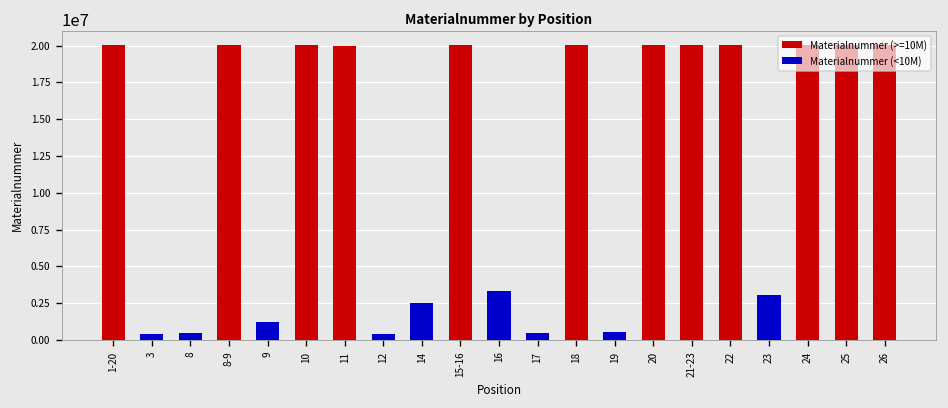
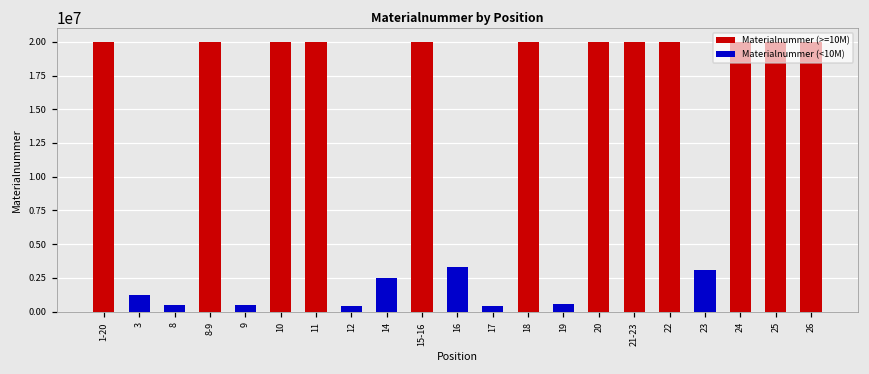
  {
    "Materialnummer (>=10M)": {
      "1-20": 20000000,
      "3": 0,
      "8": 0,
      "8-9": 20000000,
      "9": 0,
      "10": 20000000,
      "11": 20000000,
      "12": 0,
      "14": 0,
      "15-16": 20000000,
      "16": 0,
      "17": 0,
      "18": 20000000,
      "19": 0,
      "20": 20000000,
      "21-23": 20000000,
      "22": 20000000,
      "23": 0
    },
    "Materialnummer (<10M)": {
      "1-20": 0,
-     "3": 400000,
+     "3": 1200000,
      "8": 400000,
      "8-9": 0,
-     "9": 1200000,
+     "9": 500000,
      "10": 0,
      "11": 0,
      "12": 400000,
      "14": 2500000,
      "15-16": 0,
      "16": 3300000,
      "17": 400000,
      "18": 0,
      "19": 500000,
      "20": 0,
      "21-23": 0,
      "22": 0,
      "23": 3000000,
      "24": 0,
      "25": 0,
      "26": 0
    }
  }
